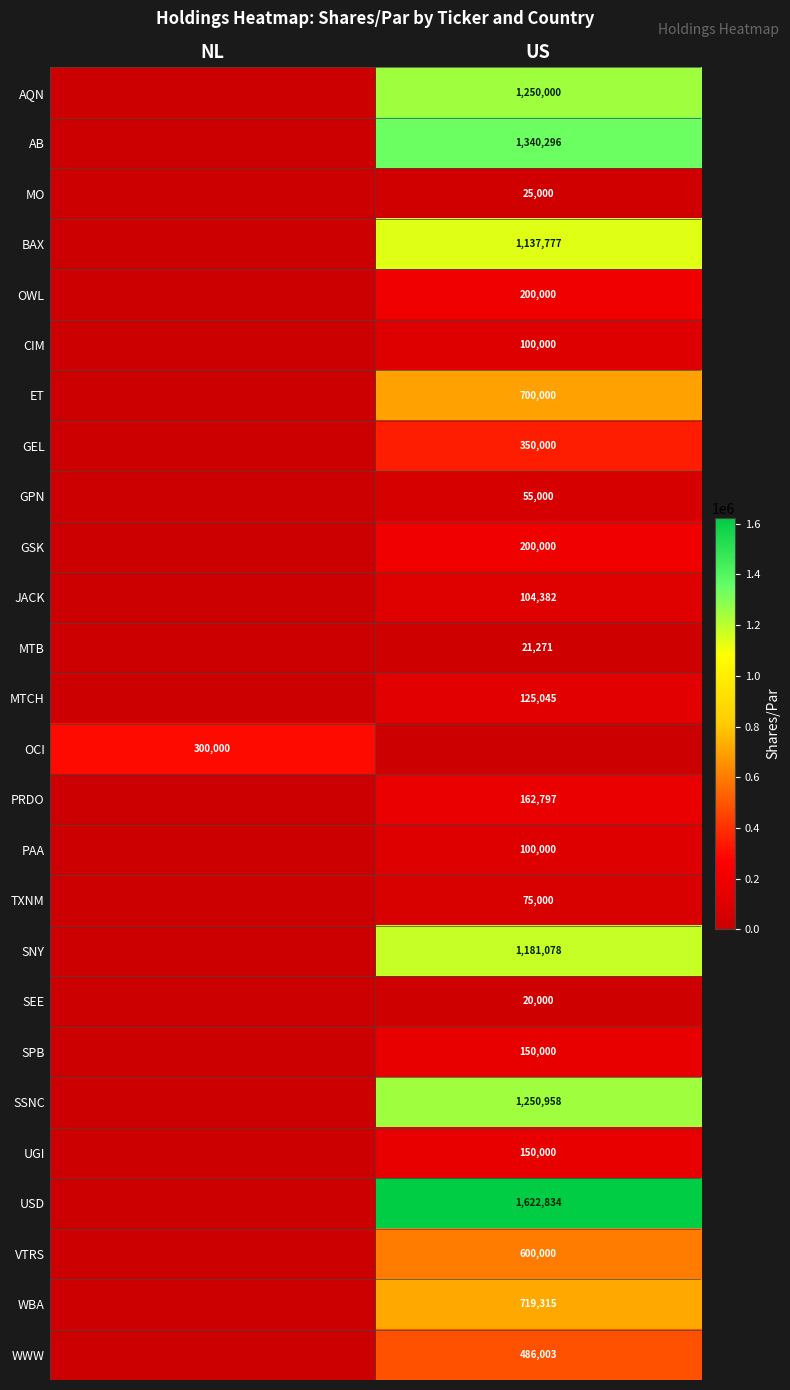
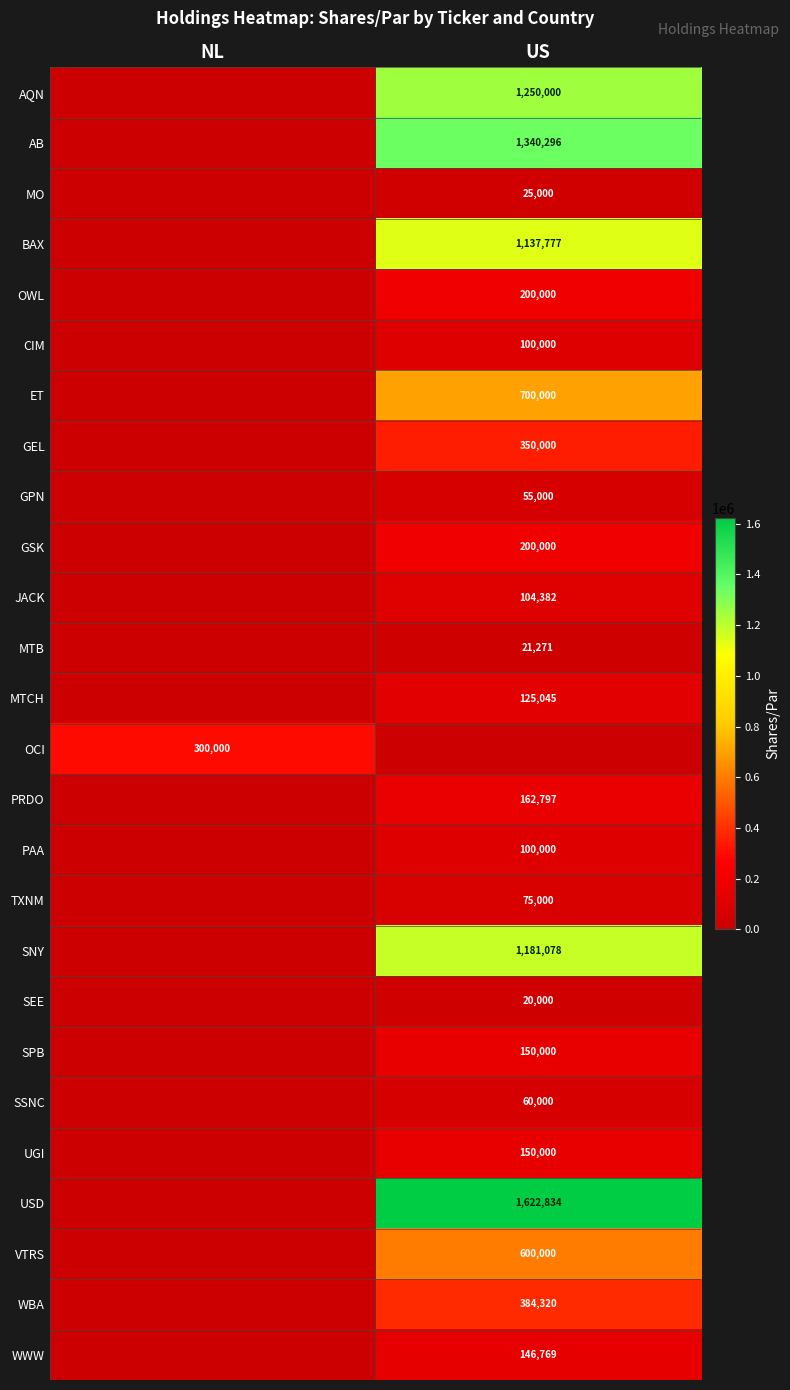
  {
    "AQN": {
      "US": "1,250,000"
    },
    "AB": {
      "US": "1,340,296"
    },
    "MO": {
      "US": "25,000"
    },
    "BAX": {
      "US": "1,137,777"
    },
    "OWL": {
      "US": "200,000"
    },
    "CIM": {
      "US": "100,000"
    },
    "ET": {
      "US": "700,000"
    },
    "GEL": {
      "US": "350,000"
    },
    "GPN": {
      "US": "55,000"
    },
    "GSK": {
      "US": "200,000"
    },
    "JACK": {
      "US": "104,382"
    },
    "MTB": {
      "US": "21,271"
    },
    "MTCH": {
      "US": "125,045"
    },
    "OCI": {
      "NL": "300,000"
    },
    "PRDO": {
      "US": "162,797"
    },
    "PAA": {
      "US": "100,000"
    },
    "TXNM": {
      "US": "75,000"
    },
    "SNY": {
      "US": "1,181,078"
    },
    "SEE": {
      "US": "20,000"
    },
    "SPB": {
      "US": "150,000"
    },
    "SSNC": {
-     "US": "1,250,958"
+     "US": "60,000"
    },
    "UGI": {
      "US": "150,000"
    },
    "USD": {
      "US": "1,622,834"
    },
    "VTRS": {
      "US": "600,000"
    },
    "WBA": {
-     "US": "719,315"
+     "US": "384,320"
    },
    "WWW": {
-     "US": "486,003"
+     "US": "146,769"
    }
  }
